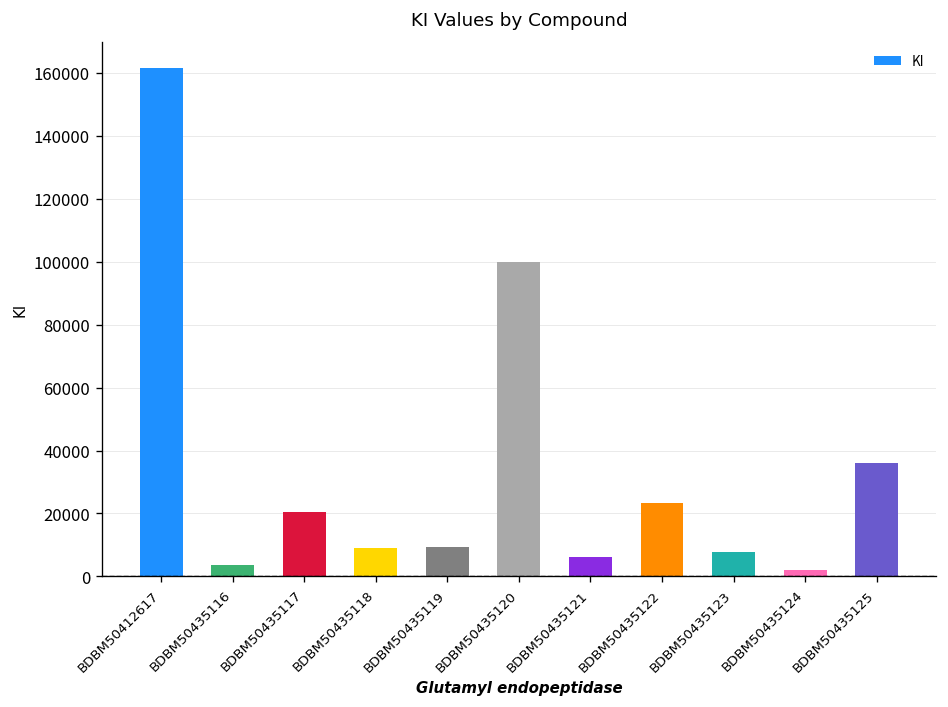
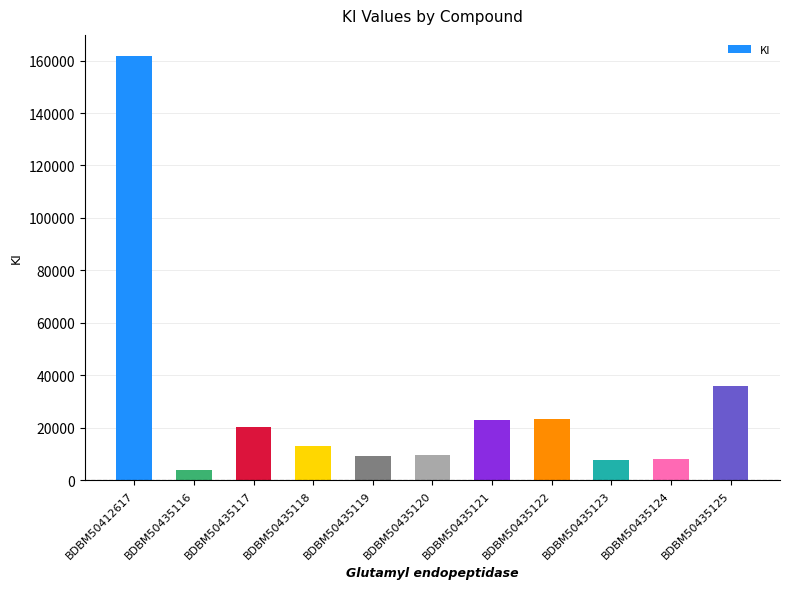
  {
    "BDBM50412617": 162000,
    "BDBM50435116": 4000,
    "BDBM50435117": 20000,
-   "BDBM50435118": 9000,
+   "BDBM50435118": 13000,
    "BDBM50435119": 9000,
-   "BDBM50435120": 100000,
-   "BDBM50435121": 6000,
+   "BDBM50435120": 10000,
+   "BDBM50435121": 23000,
    "BDBM50435122": 23000,
    "BDBM50435123": 8000,
-   "BDBM50435124": 2000,
+   "BDBM50435124": 8000,
    "BDBM50435125": 36000
  }
